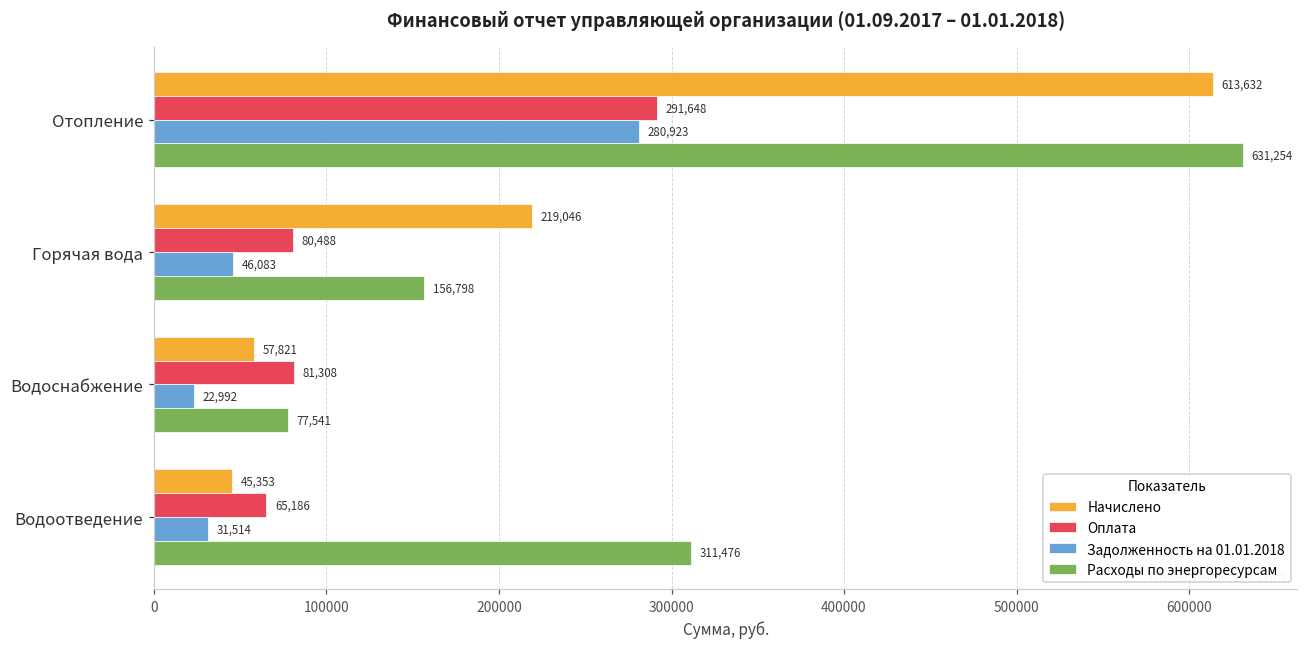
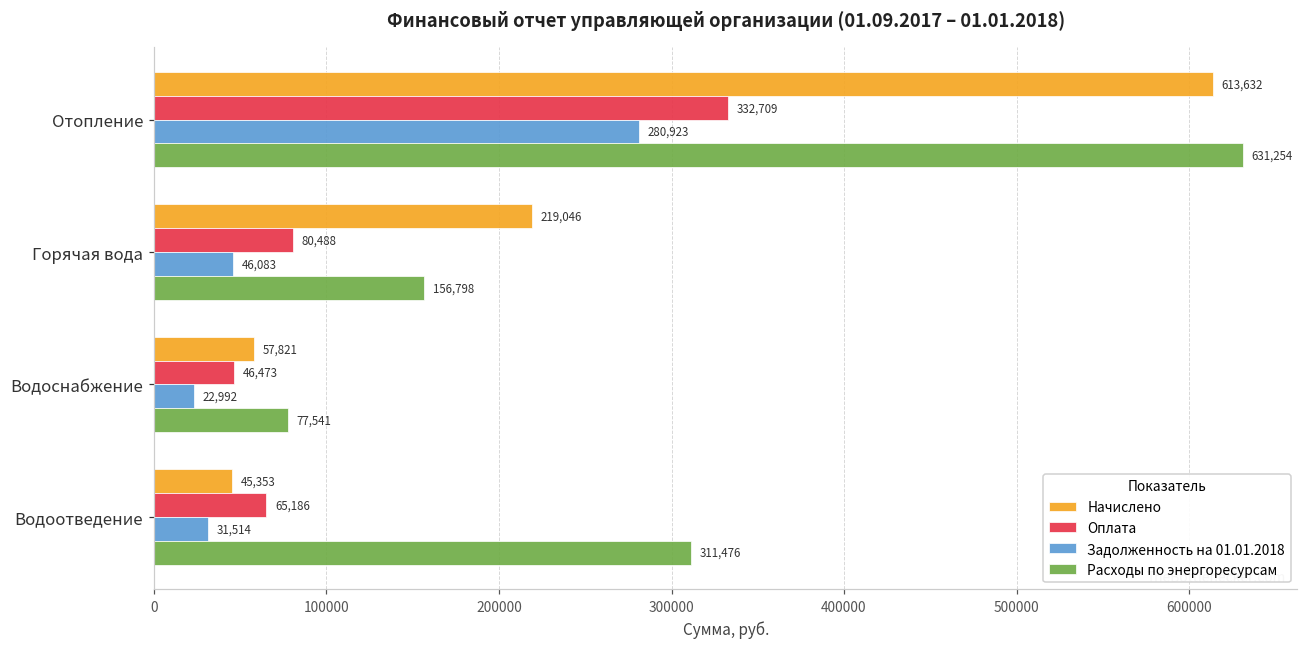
  {
    "Начислено": {
      "Отопление": "613,632",
      "Горячая вода": "219,046",
      "Водоснабжение": "57,821",
      "Водоотведение": "45,353"
    },
    "Оплата": {
-     "Отопление": "291,648",
+     "Отопление": "332,709",
      "Горячая вода": "80,488",
-     "Водоснабжение": "81,308",
+     "Водоснабжение": "46,473",
      "Водоотведение": "65,186"
    },
    "Задолженность на 01.01.2018": {
      "Отопление": "280,923",
      "Горячая вода": "46,083",
      "Водоснабжение": "22,992",
      "Водоотведение": "31,514"
    },
    "Расходы по энергоресурсам": {
      "Отопление": "631,254",
      "Горячая вода": "156,798",
      "Водоснабжение": "77,541",
      "Водоотведение": "311,476"
    }
  }
